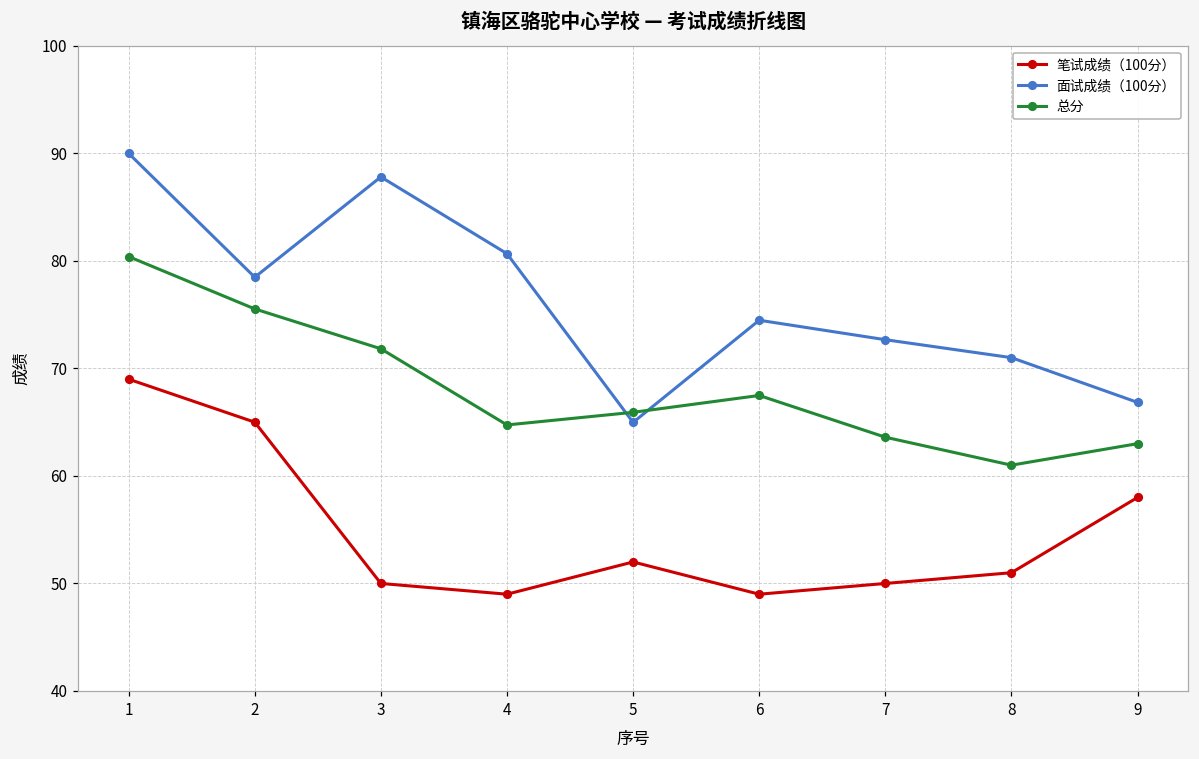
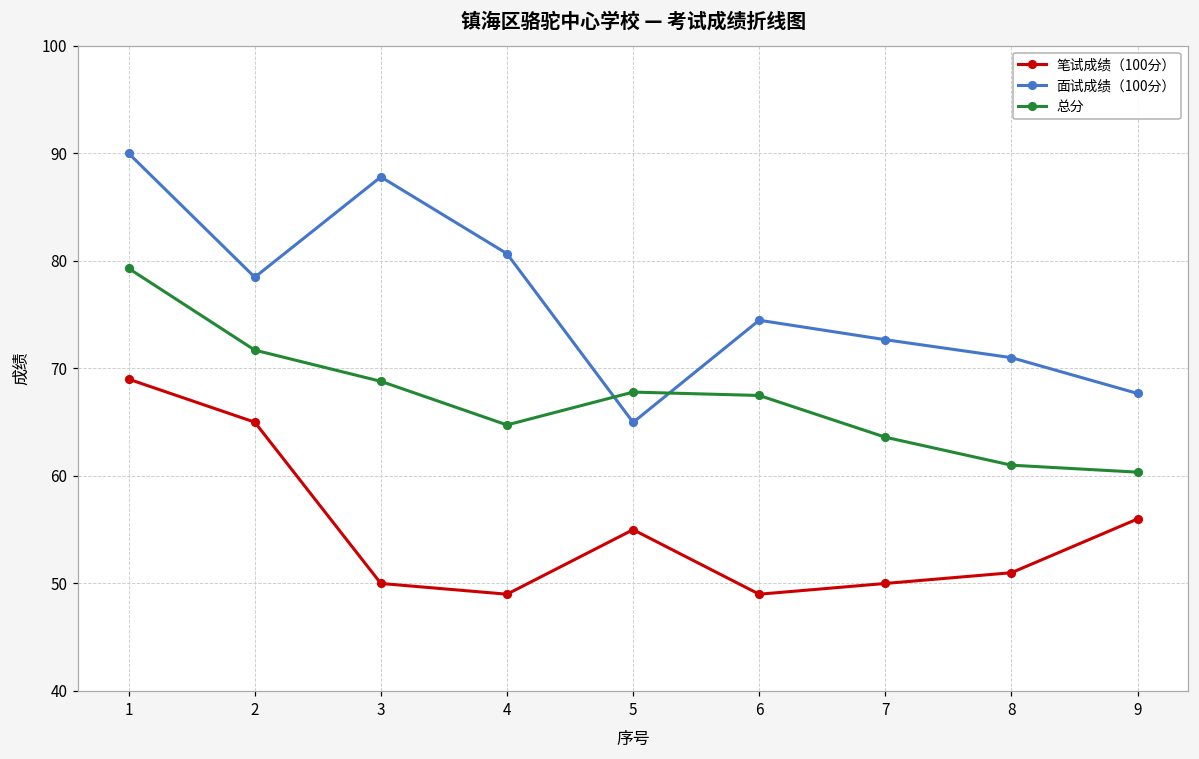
  {
    "笔试成绩（100分）": {
      "1": 69,
      "2": 65,
      "3": 50,
      "4": 49,
-     "5": 52,
+     "5": 55,
      "6": 49,
      "7": 50,
      "8": 51,
-     "9": 58
+     "9": 56
    },
    "面试成绩（100分）": {
      "1": 90,
      "2": 78,
      "3": 88,
      "4": 81,
      "5": 65,
      "6": 74,
      "7": 73,
      "8": 71,
-     "9": 67
+     "9": 68
    },
    "总分": {
-     "1": 80,
-     "2": 76,
-     "3": 72,
+     "1": 79,
+     "2": 72,
+     "3": 69,
      "4": 65,
-     "5": 66,
+     "5": 68,
      "6": 67,
      "7": 64,
      "8": 61,
-     "9": 63
+     "9": 60
    }
  }
